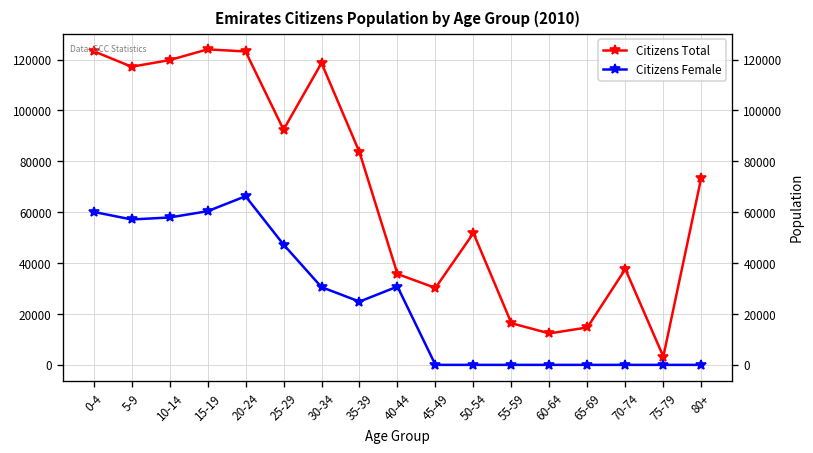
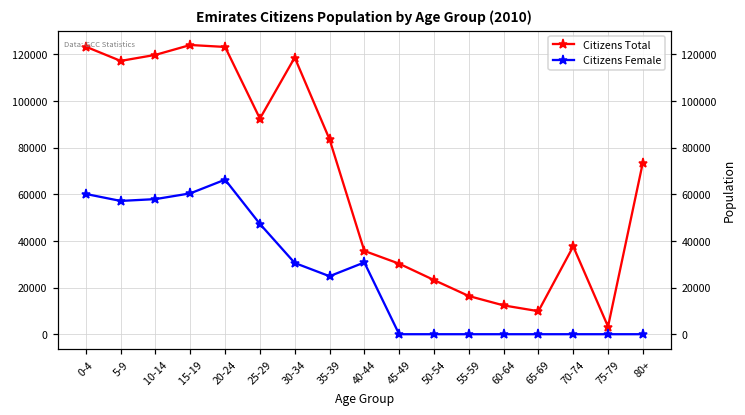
  {
    "Citizens Total": {
      "0-4": 123000,
      "5-9": 117000,
      "10-14": 120000,
      "15-19": 124000,
      "20-24": 123000,
      "25-29": 92000,
      "30-34": 119000,
      "35-39": 84000,
      "40-44": 36000,
      "45-49": 30000,
-     "50-54": 52000,
+     "50-54": 23000,
      "55-59": 16000,
      "60-64": 12000,
-     "65-69": 15000,
+     "65-69": 10000,
      "70-74": 38000,
      "75-79": 3000,
      "80+": 74000
    },
    "Citizens Female": {
      "0-4": 60000,
      "5-9": 57000,
      "10-14": 58000,
      "15-19": 60000,
      "20-24": 66000,
      "25-29": 47000,
      "30-34": 31000,
      "35-39": 25000,
      "40-44": 31000,
      "45-49": 0,
      "50-54": 0,
      "55-59": 0,
      "60-64": 0,
      "65-69": 0,
      "70-74": 0,
      "75-79": 0,
      "80+": 0
    }
  }
